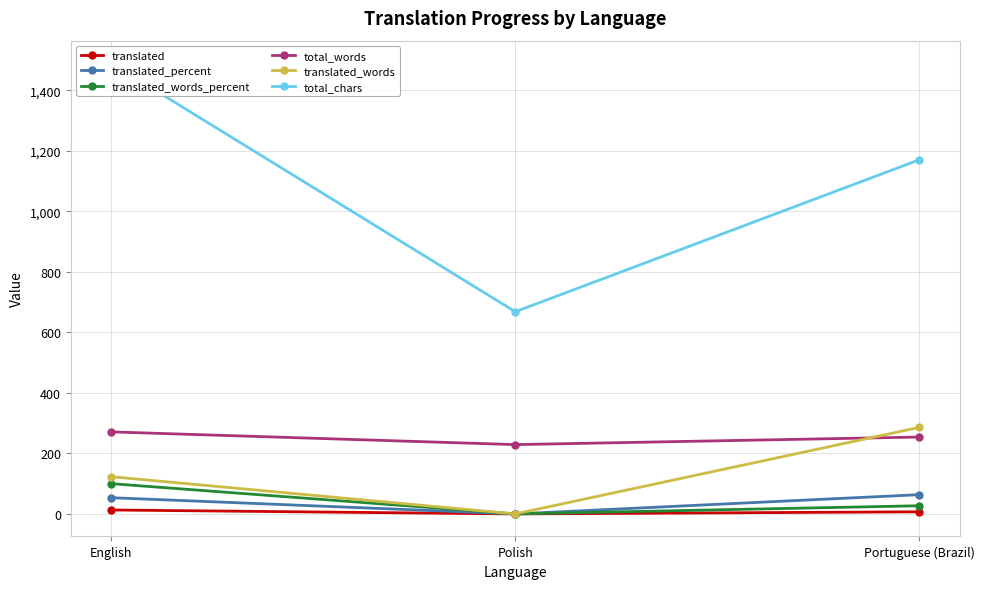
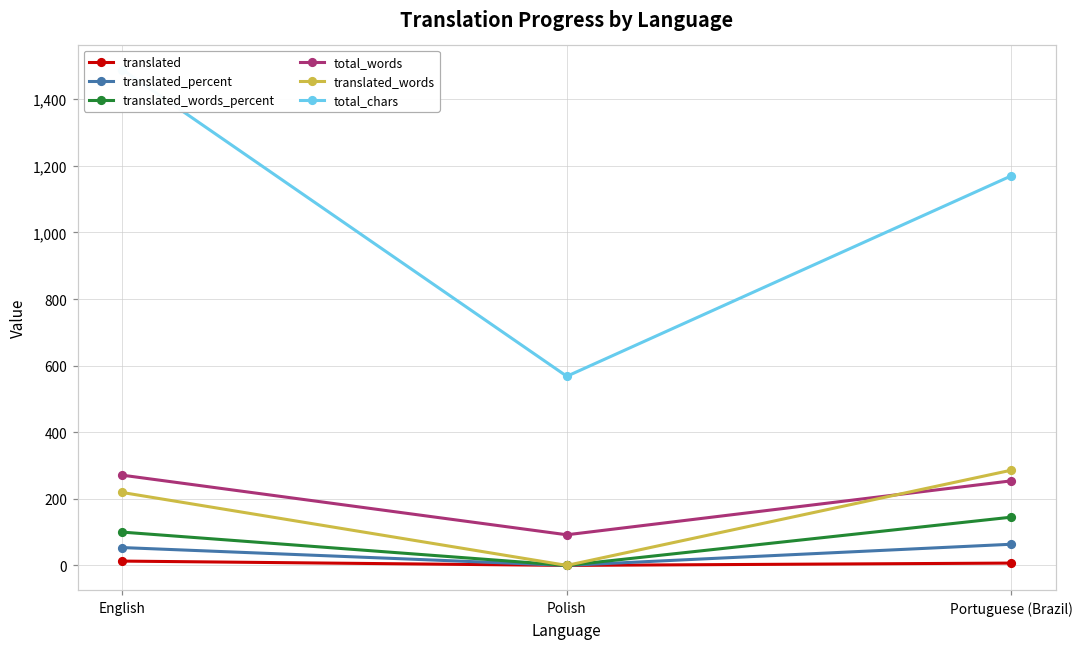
  {
    "translated": {
      "English": "10",
      "Portuguese (Brazil)": "10"
    },
    "translated_percent": {
      "English": "50",
      "Portuguese (Brazil)": "60"
    },
    "translated_words_percent": {
      "English": "100",
-     "Portuguese (Brazil)": "30"
+     "Portuguese (Brazil)": "140"
    },
    "total_words": {
      "English": "270",
-     "Polish": "230",
+     "Polish": "90",
      "Portuguese (Brazil)": "250"
    },
    "translated_words": {
-     "English": "120",
+     "English": "220",
      "Portuguese (Brazil)": "290"
    },
    "total_chars": {
-     "Polish": "670",
+     "Polish": "570",
      "Portuguese (Brazil)": "1,170"
    }
  }
